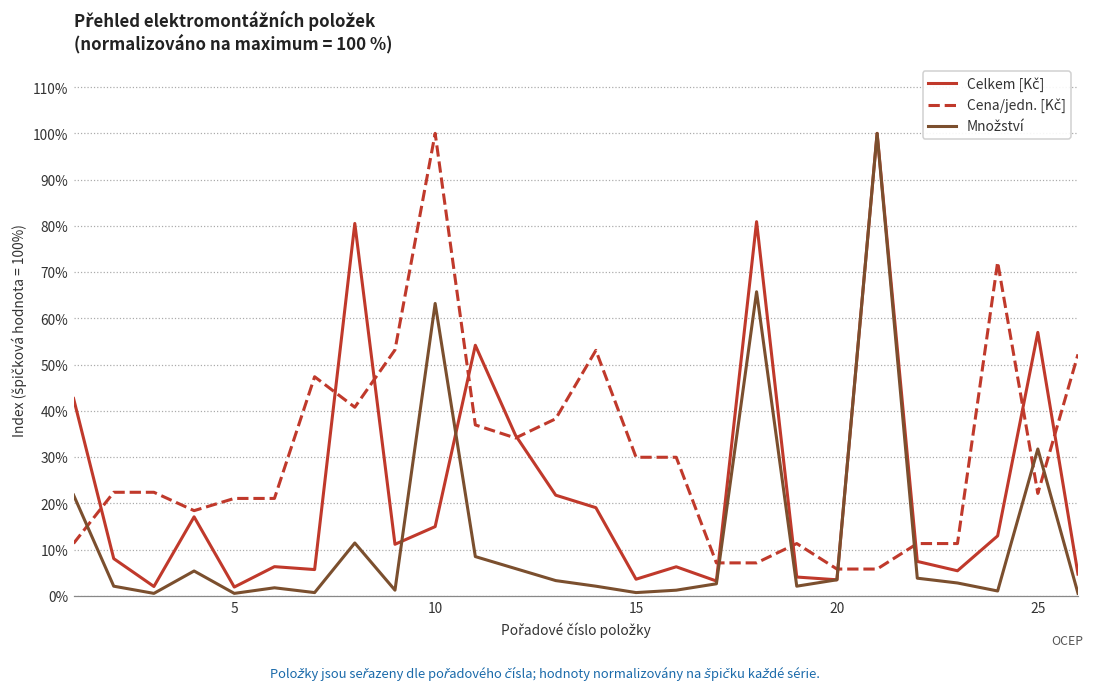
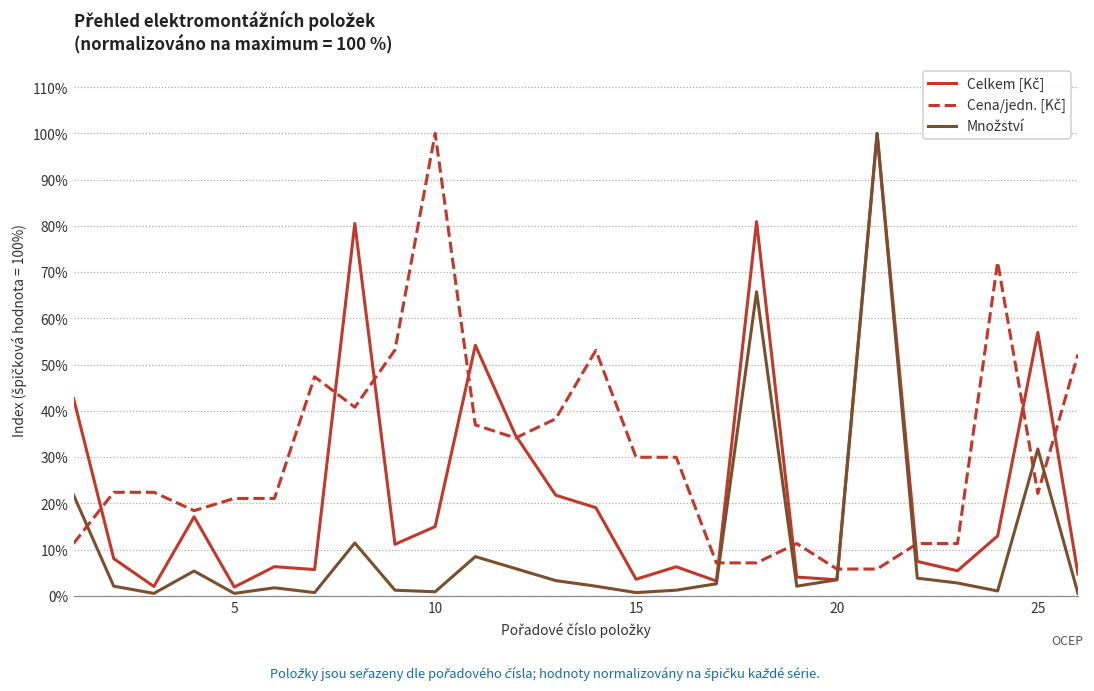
  {
    "Množství": {
      "5": "1%",
-     "10": "63%",
+     "10": "1%",
      "15": "1%",
      "25": "32%"
    }
  }
